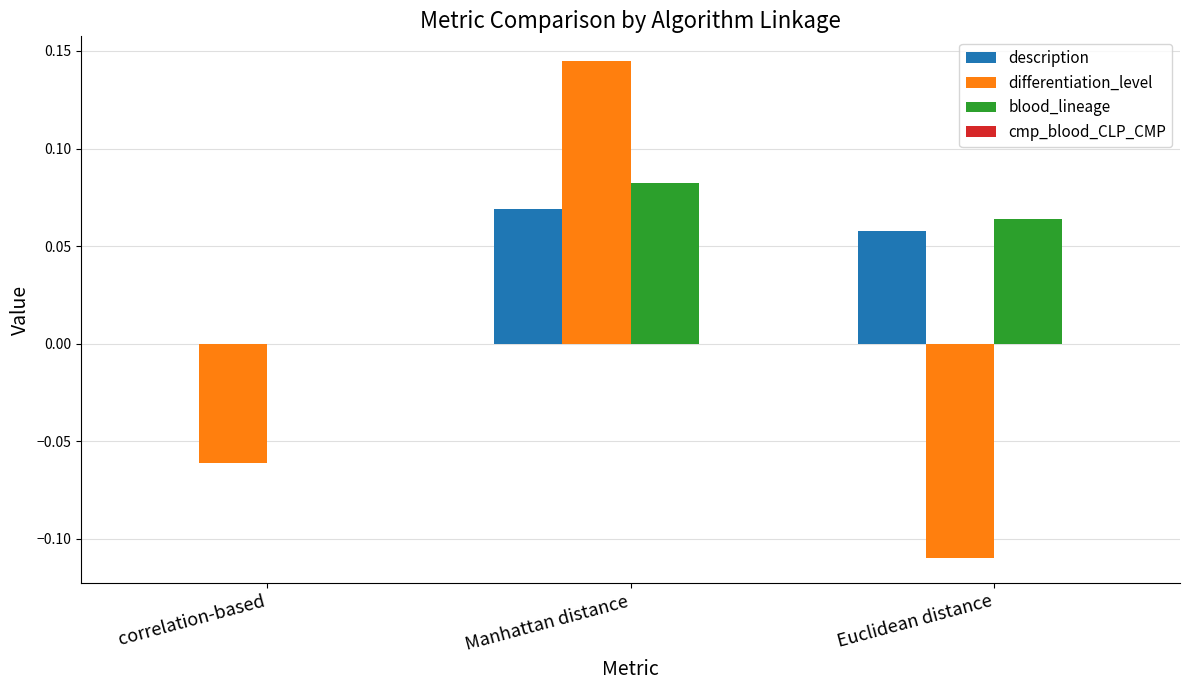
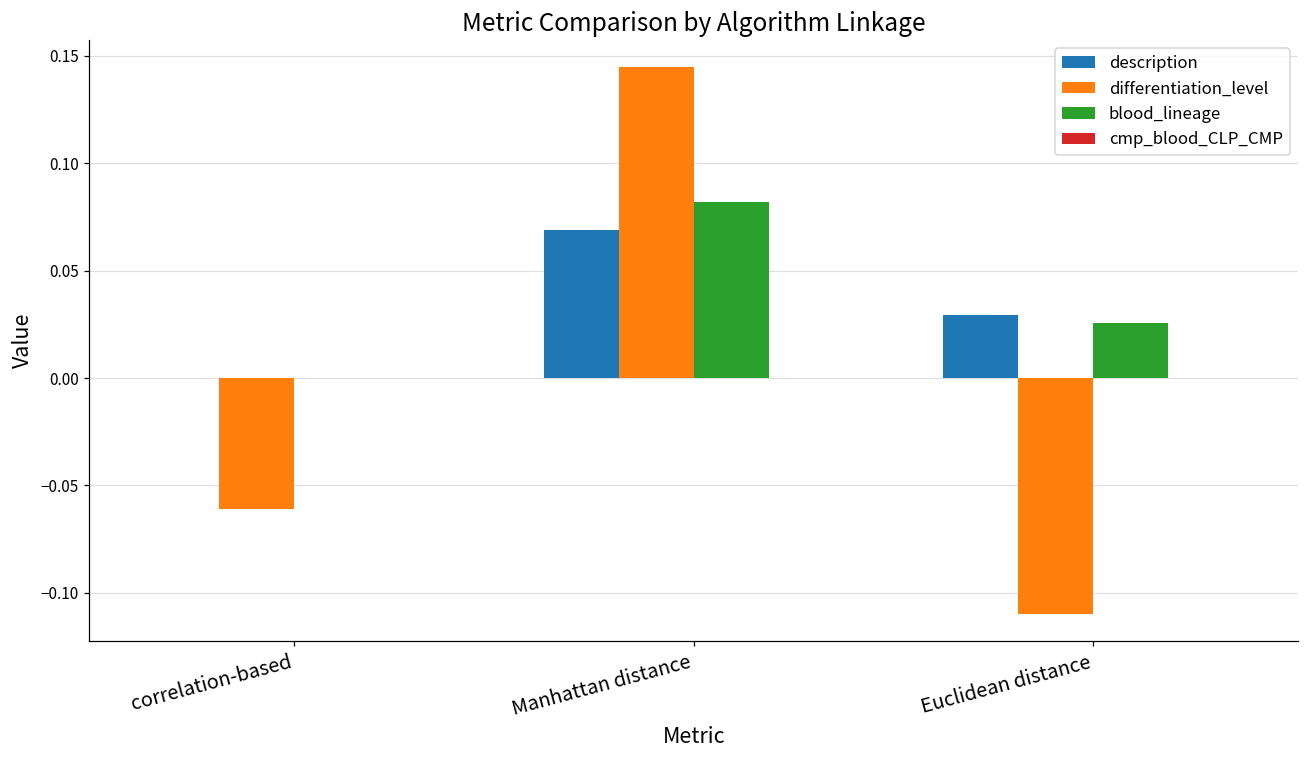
  {
    "description": {
      "correlation-based": 0.000,
      "Manhattan distance": 0.069,
-     "Euclidean distance": 0.058
+     "Euclidean distance": 0.029
    },
    "differentiation_level": {
      "correlation-based": -0.061,
      "Manhattan distance": 0.145,
      "Euclidean distance": -0.110
    },
    "blood_lineage": {
      "correlation-based": 0.000,
      "Manhattan distance": 0.082,
-     "Euclidean distance": 0.064
+     "Euclidean distance": 0.026
    },
    "cmp_blood_CLP_CMP": {
      "correlation-based": 0.000,
      "Manhattan distance": 0.000,
      "Euclidean distance": 0.000
    }
  }
